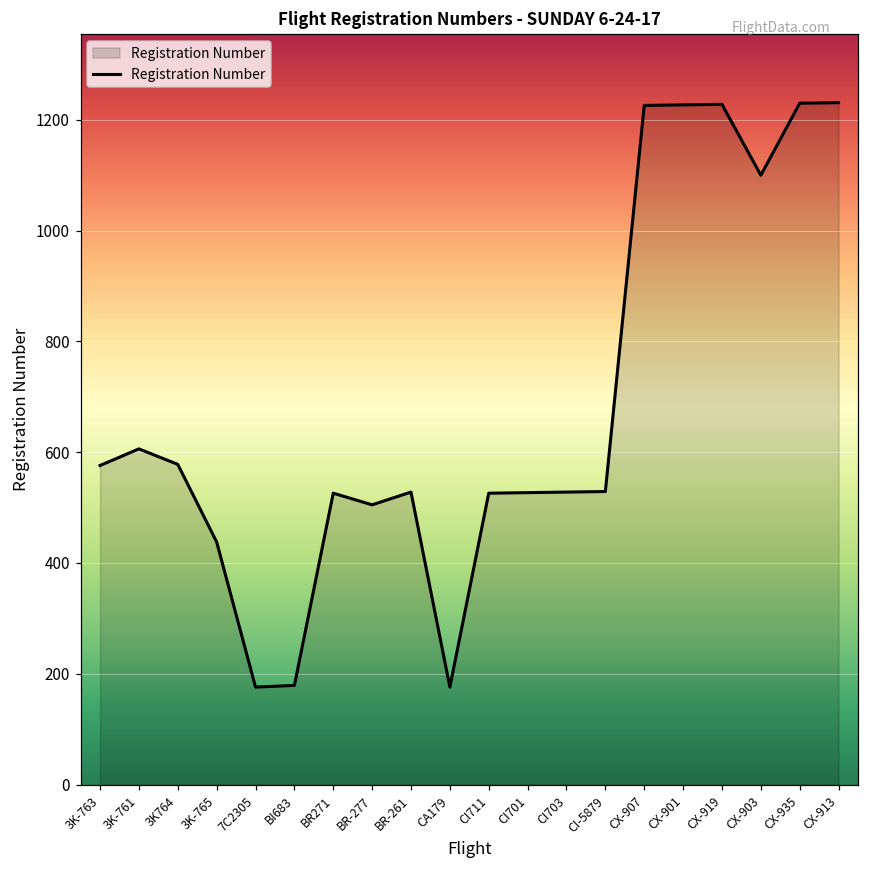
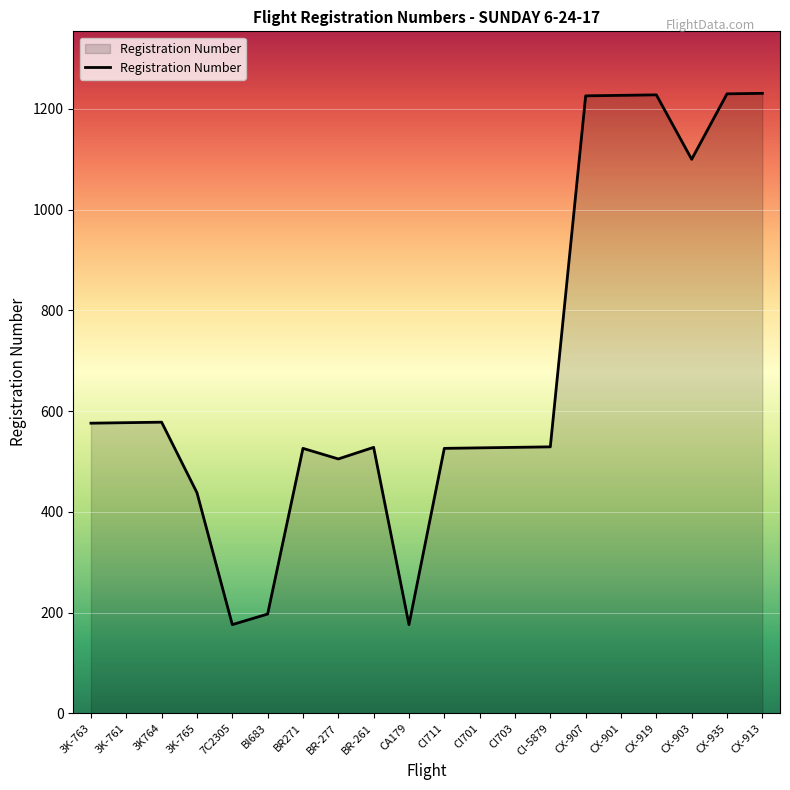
  {
    "3K-763": 580,
-   "3K-761": 610,
+   "3K-761": 580,
    "3K764": 580,
    "3K-765": 440,
    "7C2305": 180,
-   "BI683": 180,
+   "BI683": 200,
    "BR271": 530,
    "BR-277": 510,
    "BR-261": 530,
    "CA179": 180,
    "CI711": 530,
    "CI701": 530,
    "CI703": 530,
    "CI-5879": 530,
    "CX-907": 1230,
    "CX-901": 1230,
    "CX-919": 1230,
    "CX-903": 1100,
    "CX-935": 1230,
    "CX-913": 1230
  }
